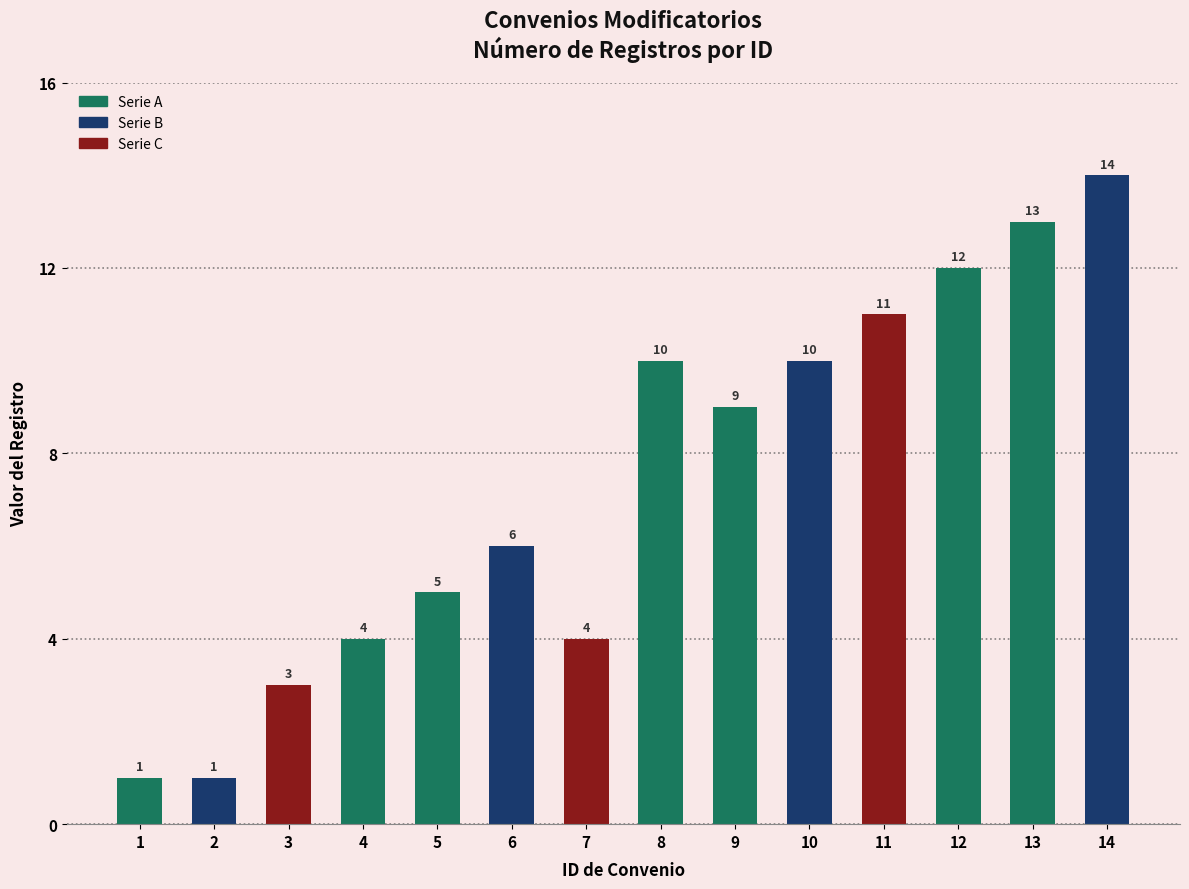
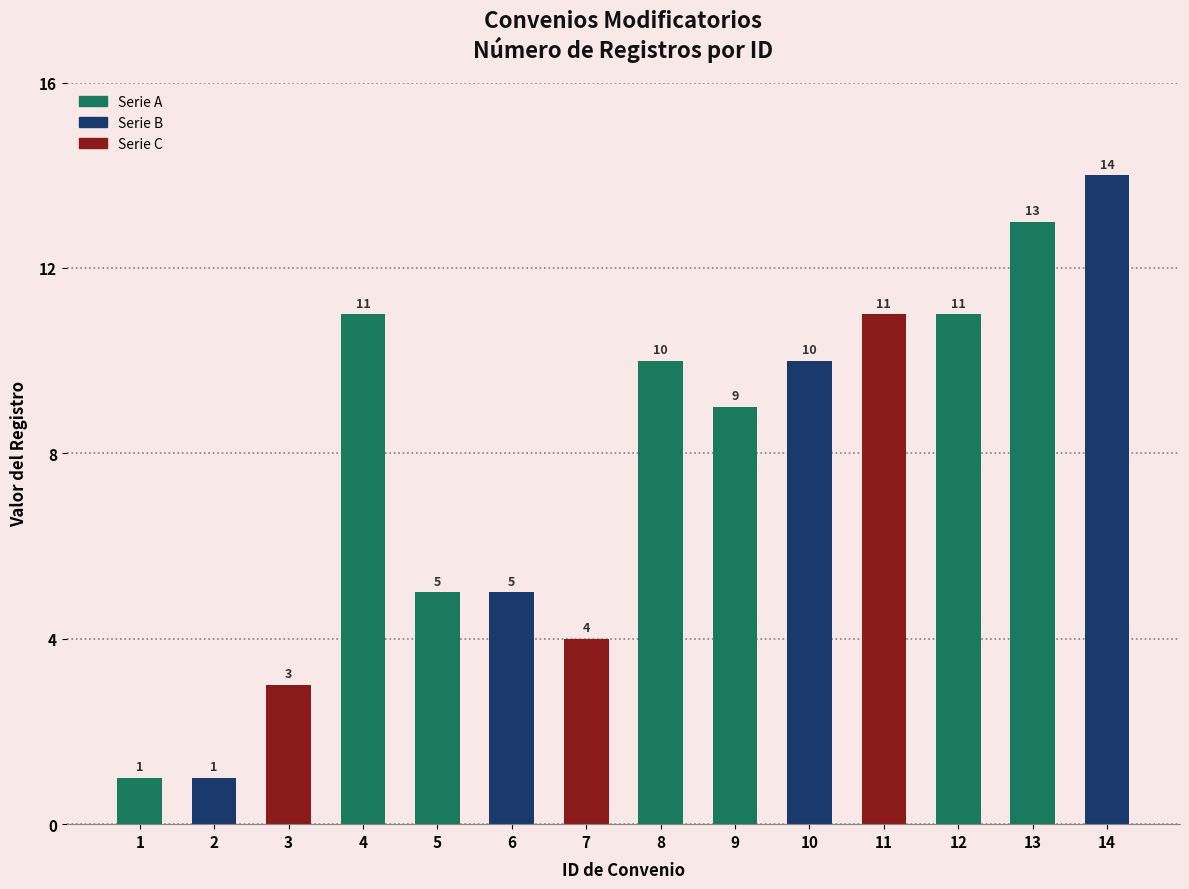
  {
    "1": 1,
    "2": 1,
    "3": 3,
-   "4": 4,
+   "4": 11,
    "5": 5,
-   "6": 6,
+   "6": 5,
    "7": 4,
    "8": 10,
    "9": 9,
    "10": 10,
    "11": 11,
-   "12": 12,
+   "12": 11,
    "13": 13,
    "14": 14
  }
